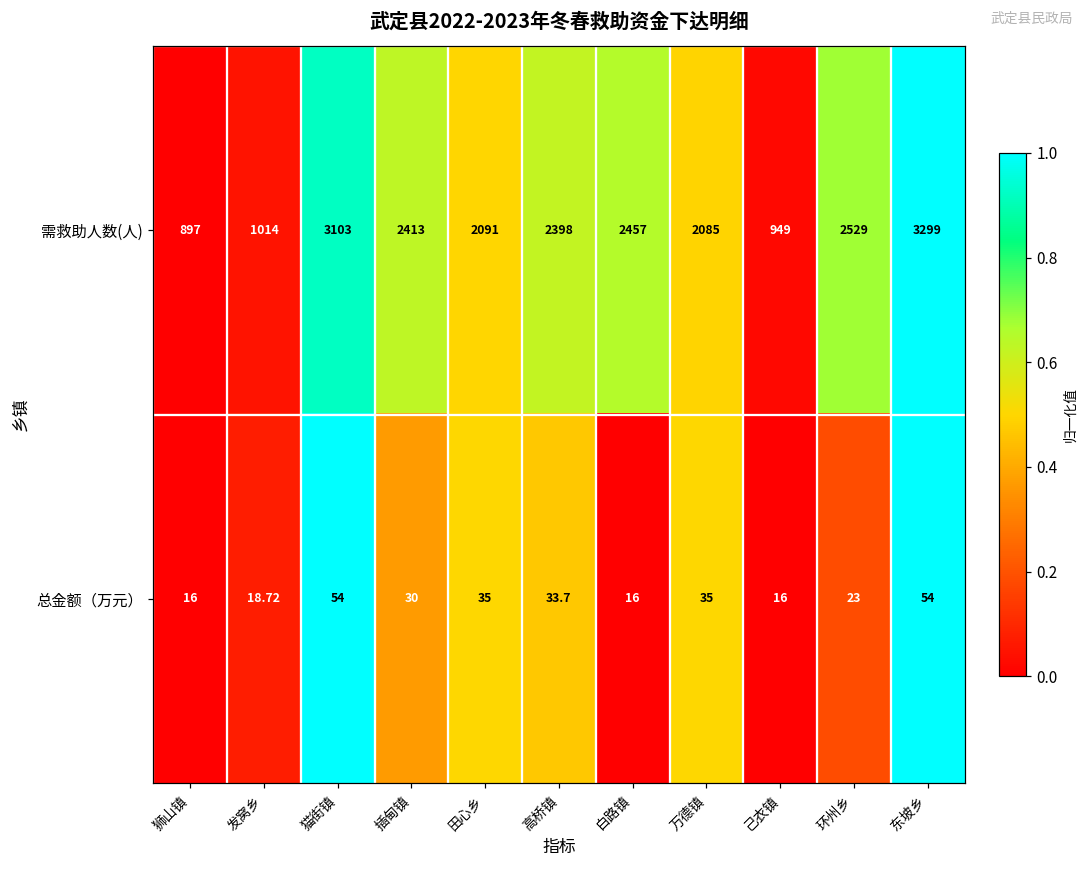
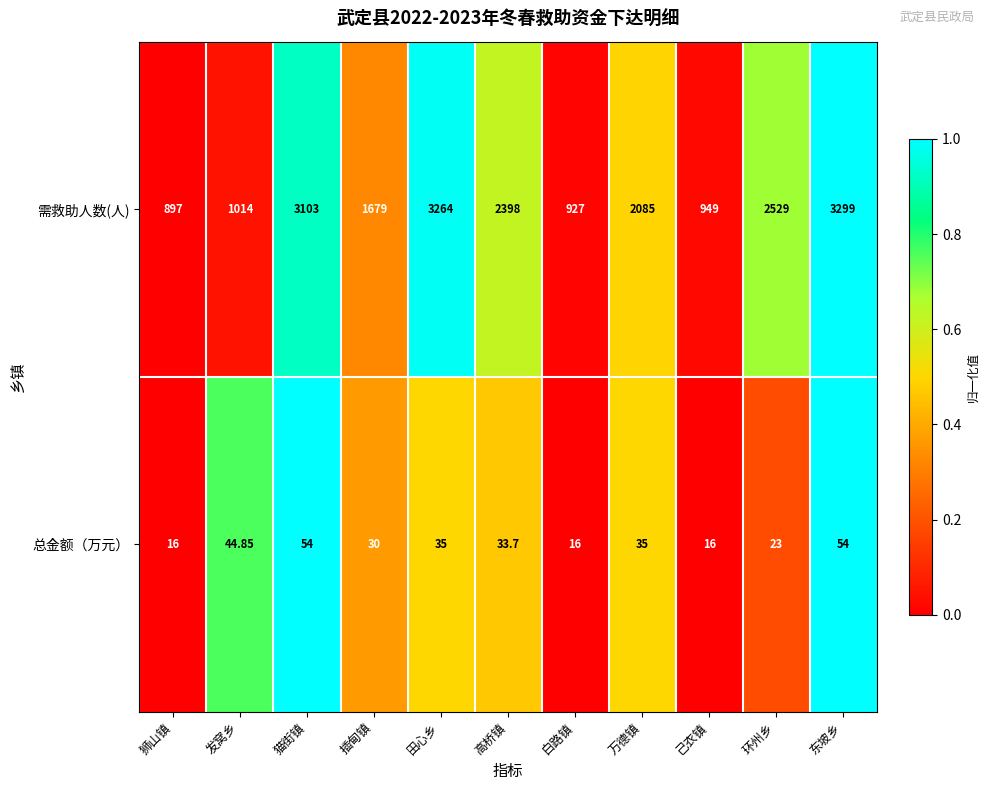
  {
    "需救助人数(人)": {
      "狮山镇": 897,
      "发窝乡": 1014,
      "猫街镇": 3103,
-     "插甸镇": 2413,
-     "田心乡": 2091,
+     "插甸镇": 1679,
+     "田心乡": 3264,
      "高桥镇": 2398,
-     "白路镇": 2457,
+     "白路镇": 927,
      "万德镇": 2085,
      "己衣镇": 949,
      "环州乡": 2529,
      "东坡乡": 3299
    },
    "总金额（万元）": {
      "狮山镇": 16,
-     "发窝乡": 18.72,
+     "发窝乡": 44.85,
      "猫街镇": 54,
      "插甸镇": 30,
      "田心乡": 35,
      "高桥镇": 33.7,
      "白路镇": 16,
      "万德镇": 35,
      "己衣镇": 16,
      "环州乡": 23,
      "东坡乡": 54
    }
  }
